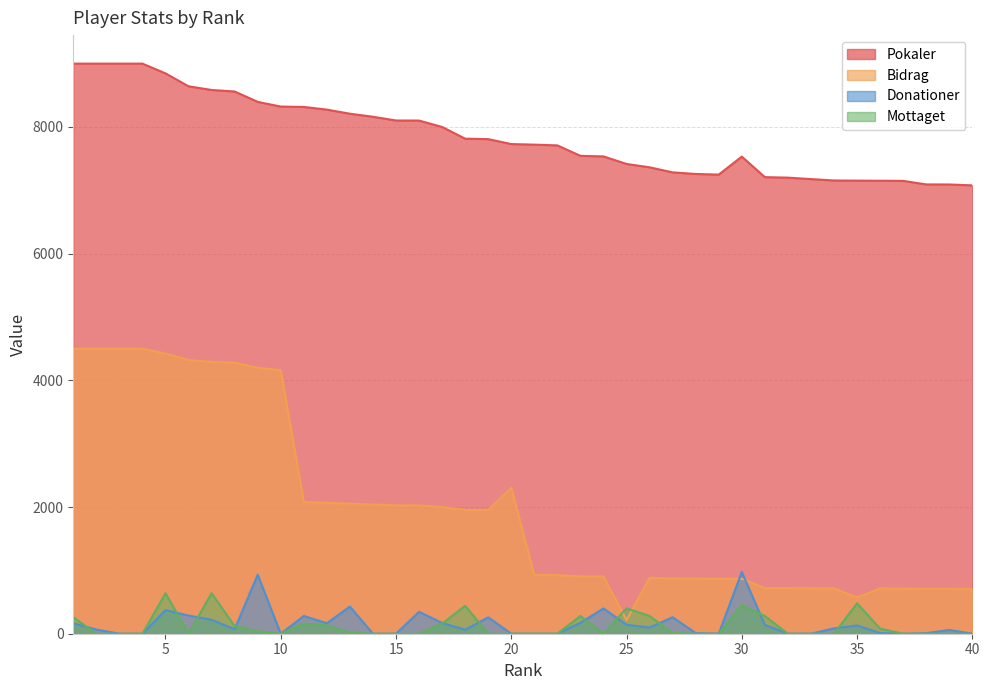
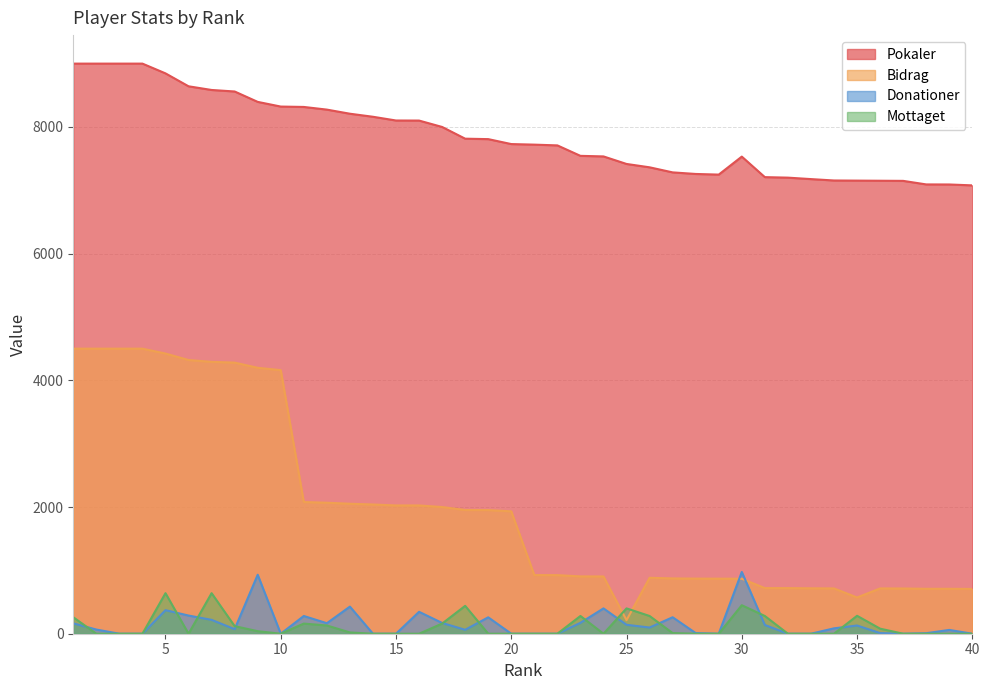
  {
    "Pokaler": {
      "5": 8800,
      "10": 8300,
      "15": 8100,
      "20": 7700,
      "25": 7400,
      "30": 7500,
      "35": 7200,
      "40": 7100
    },
    "Bidrag": {
      "5": 4400,
      "10": 4200,
      "15": 2000,
-     "20": 2300,
+     "20": 1900,
      "25": 200,
      "30": 900,
      "35": 600,
      "40": 700
    },
    "Donationer": {
      "5": 400,
      "25": 100,
      "30": 1000,
      "35": 100
    },
    "Mottaget": {
      "5": 600,
      "25": 400,
      "30": 500,
-     "35": 500
+     "35": 300
    }
  }
